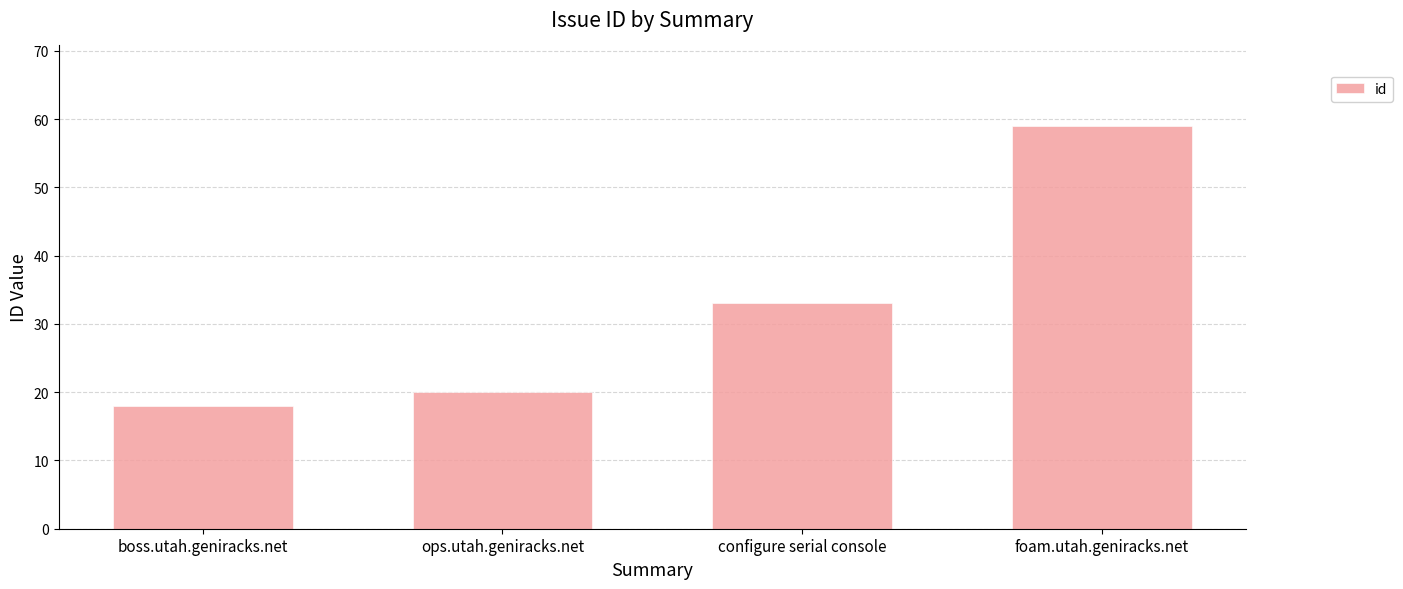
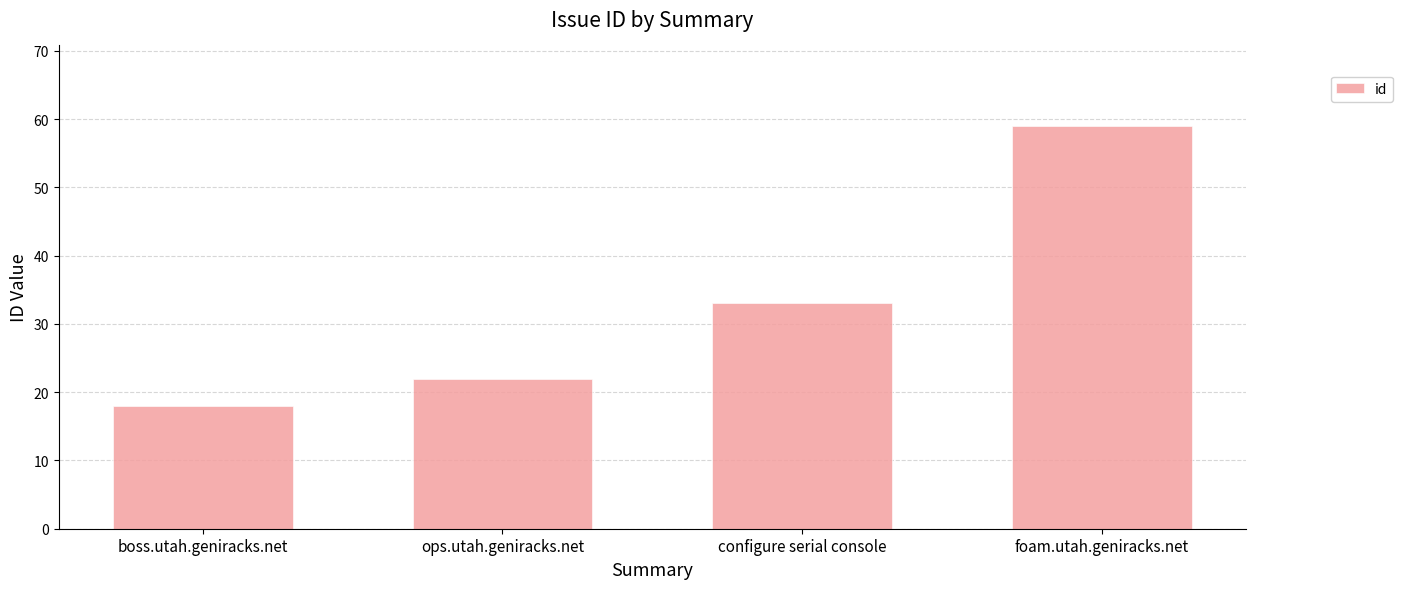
  {
    "boss.utah.geniracks.net": 18,
-   "ops.utah.geniracks.net": 20,
+   "ops.utah.geniracks.net": 22,
    "configure serial console": 33,
    "foam.utah.geniracks.net": 59
  }
